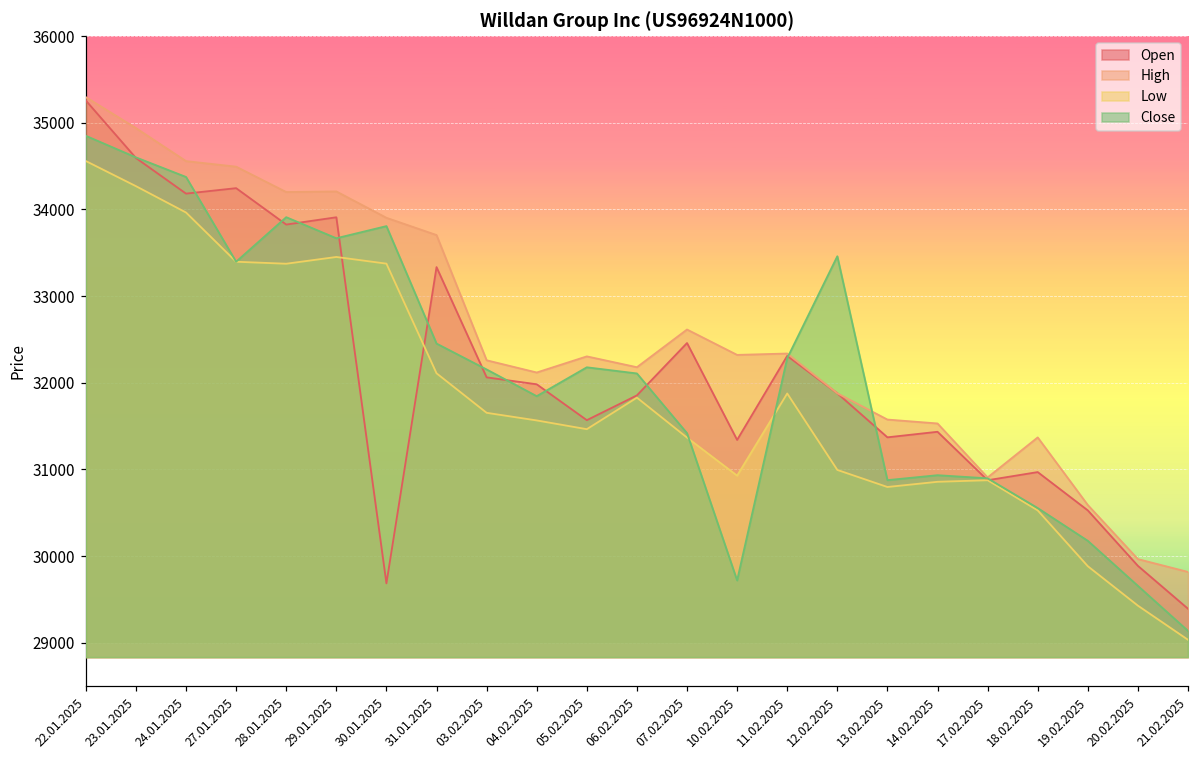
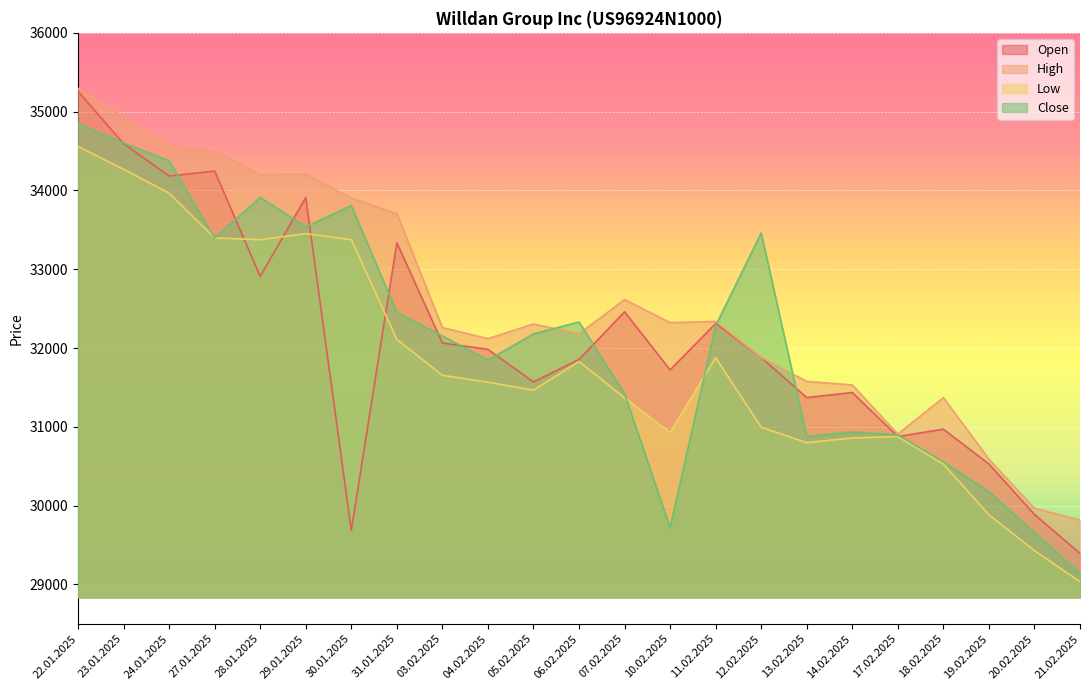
  {
    "Open": {
      "22.01.2025": 35300,
      "24.01.2025": 34200,
      "27.01.2025": 34200,
-     "28.01.2025": 33800,
+     "28.01.2025": 32900,
      "29.01.2025": 33900,
      "30.01.2025": 29700,
      "31.01.2025": 33300,
      "03.02.2025": 32100,
      "04.02.2025": 32000,
      "05.02.2025": 31600,
      "07.02.2025": 32500,
-     "10.02.2025": 31300,
+     "10.02.2025": 31700,
      "13.02.2025": 31400,
      "14.02.2025": 31400,
      "18.02.2025": 31000,
      "19.02.2025": 30500,
      "20.02.2025": 29900,
      "21.02.2025": 29400
    },
    "Close": {
      "22.01.2025": 34900,
      "24.01.2025": 34400,
      "28.01.2025": 33900,
-     "29.01.2025": 33700,
+     "29.01.2025": 33500,
      "30.01.2025": 33800,
      "31.01.2025": 32500,
      "03.02.2025": 32200,
      "04.02.2025": 31800,
      "05.02.2025": 32200,
-     "06.02.2025": 32100,
+     "06.02.2025": 32300,
      "07.02.2025": 31400,
      "10.02.2025": 29700,
      "12.02.2025": 33500,
      "13.02.2025": 30900,
      "14.02.2025": 30900,
      "19.02.2025": 30200,
      "20.02.2025": 29700,
      "21.02.2025": 29100
    }
  }
